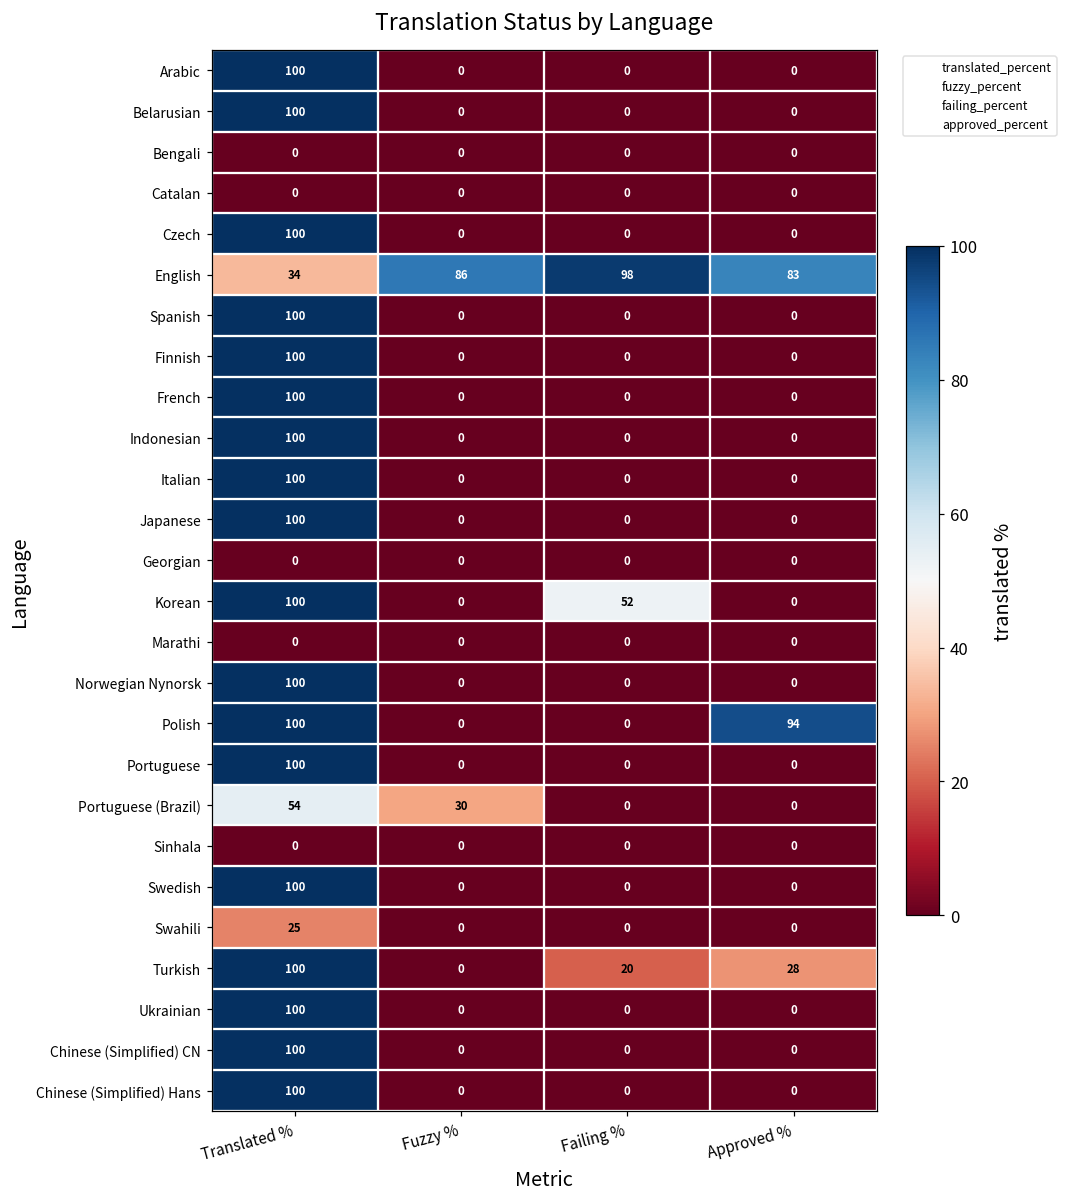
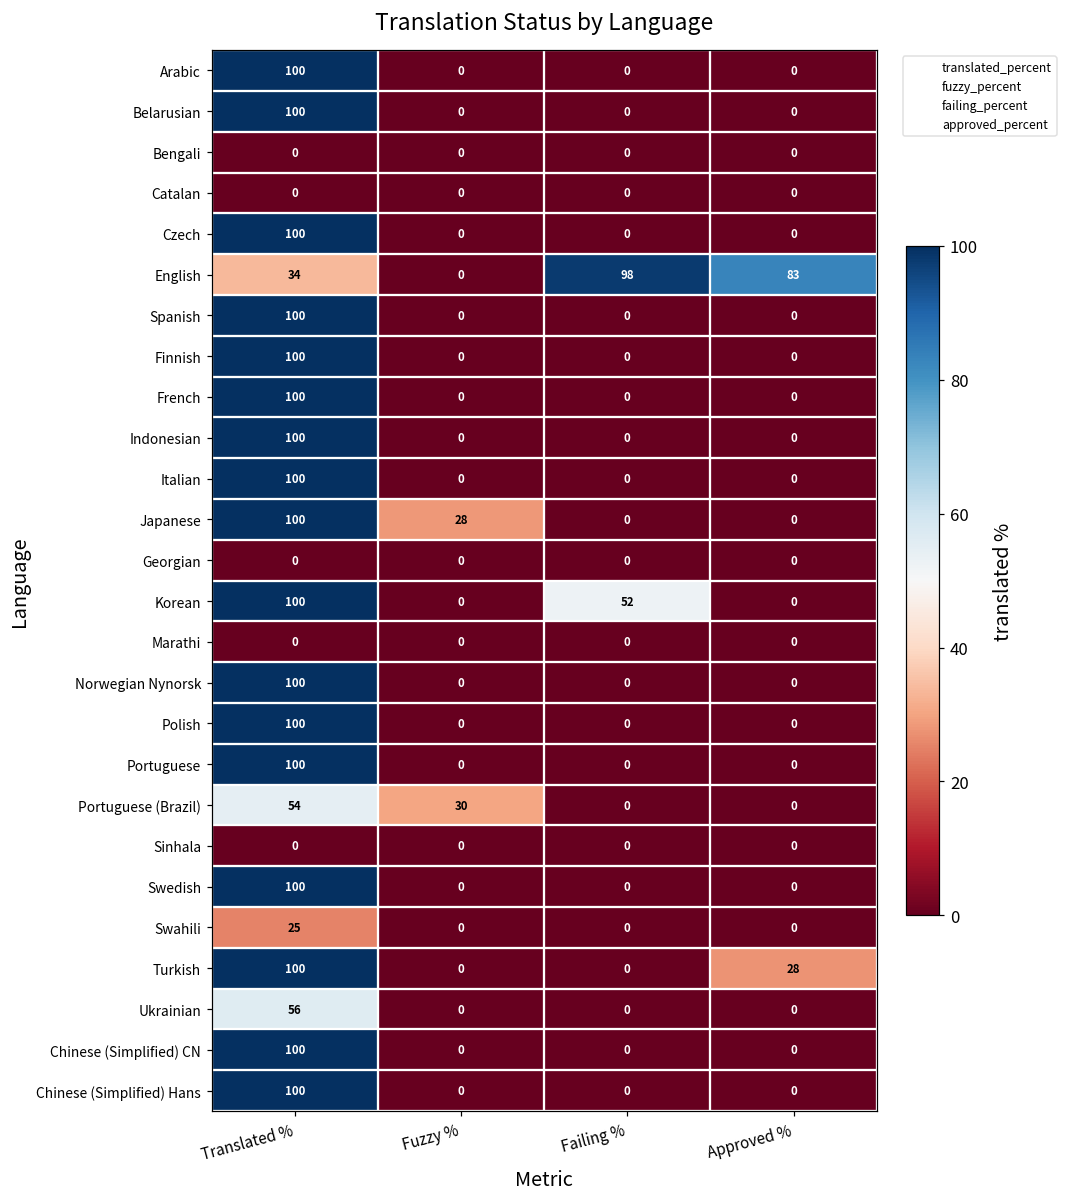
  {
    "Arabic": {
      "Translated %": 100,
      "Fuzzy %": 0,
      "Failing %": 0,
      "Approved %": 0
    },
    "Belarusian": {
      "Translated %": 100,
      "Fuzzy %": 0,
      "Failing %": 0,
      "Approved %": 0
    },
    "Bengali": {
      "Translated %": 0,
      "Fuzzy %": 0,
      "Failing %": 0,
      "Approved %": 0
    },
    "Catalan": {
      "Translated %": 0,
      "Fuzzy %": 0,
      "Failing %": 0,
      "Approved %": 0
    },
    "Czech": {
      "Translated %": 100,
      "Fuzzy %": 0,
      "Failing %": 0,
      "Approved %": 0
    },
    "English": {
      "Translated %": 34,
-     "Fuzzy %": 86,
+     "Fuzzy %": 0,
      "Failing %": 98,
      "Approved %": 83
    },
    "Spanish": {
      "Translated %": 100,
      "Fuzzy %": 0,
      "Failing %": 0,
      "Approved %": 0
    },
    "Finnish": {
      "Translated %": 100,
      "Fuzzy %": 0,
      "Failing %": 0,
      "Approved %": 0
    },
    "French": {
      "Translated %": 100,
      "Fuzzy %": 0,
      "Failing %": 0,
      "Approved %": 0
    },
    "Indonesian": {
      "Translated %": 100,
      "Fuzzy %": 0,
      "Failing %": 0,
      "Approved %": 0
    },
    "Italian": {
      "Translated %": 100,
      "Fuzzy %": 0,
      "Failing %": 0,
      "Approved %": 0
    },
    "Japanese": {
      "Translated %": 100,
-     "Fuzzy %": 0,
+     "Fuzzy %": 28,
      "Failing %": 0,
      "Approved %": 0
    },
    "Georgian": {
      "Translated %": 0,
      "Fuzzy %": 0,
      "Failing %": 0,
      "Approved %": 0
    },
    "Korean": {
      "Translated %": 100,
      "Fuzzy %": 0,
      "Failing %": 52,
      "Approved %": 0
    },
    "Marathi": {
      "Translated %": 0,
      "Fuzzy %": 0,
      "Failing %": 0,
      "Approved %": 0
    },
    "Norwegian Nynorsk": {
      "Translated %": 100,
      "Fuzzy %": 0,
      "Failing %": 0,
      "Approved %": 0
    },
    "Polish": {
      "Translated %": 100,
      "Fuzzy %": 0,
      "Failing %": 0,
-     "Approved %": 94
+     "Approved %": 0
    },
    "Portuguese": {
      "Translated %": 100,
      "Fuzzy %": 0,
      "Failing %": 0,
      "Approved %": 0
    },
    "Portuguese (Brazil)": {
      "Translated %": 54,
      "Fuzzy %": 30,
      "Failing %": 0,
      "Approved %": 0
    },
    "Sinhala": {
      "Translated %": 0,
      "Fuzzy %": 0,
      "Failing %": 0,
      "Approved %": 0
    },
    "Swedish": {
      "Translated %": 100,
      "Fuzzy %": 0,
      "Failing %": 0,
      "Approved %": 0
    },
    "Swahili": {
      "Translated %": 25,
      "Fuzzy %": 0,
      "Failing %": 0,
      "Approved %": 0
    },
    "Turkish": {
      "Translated %": 100,
      "Fuzzy %": 0,
-     "Failing %": 20,
+     "Failing %": 0,
      "Approved %": 28
    },
    "Ukrainian": {
-     "Translated %": 100,
+     "Translated %": 56,
      "Fuzzy %": 0,
      "Failing %": 0,
      "Approved %": 0
    },
    "Chinese (Simplified) CN": {
      "Translated %": 100,
      "Fuzzy %": 0,
      "Failing %": 0,
      "Approved %": 0
    },
    "Chinese (Simplified) Hans": {
      "Translated %": 100,
      "Fuzzy %": 0,
      "Failing %": 0,
      "Approved %": 0
    }
  }
